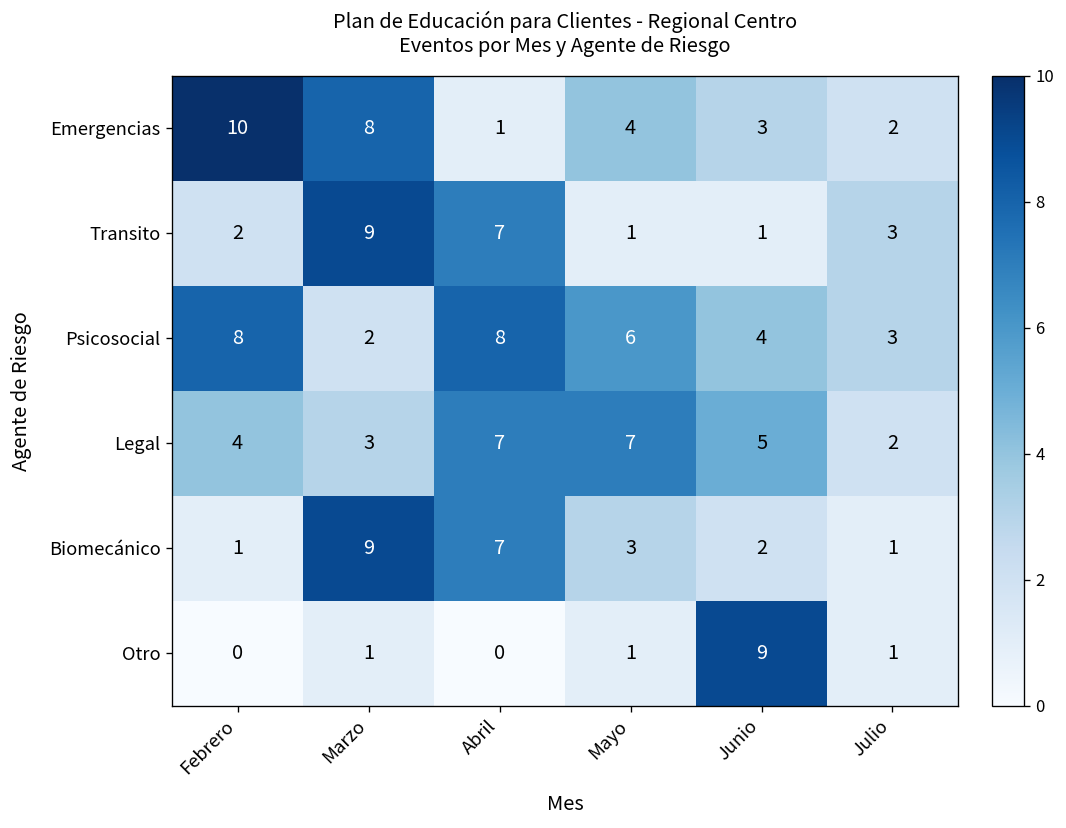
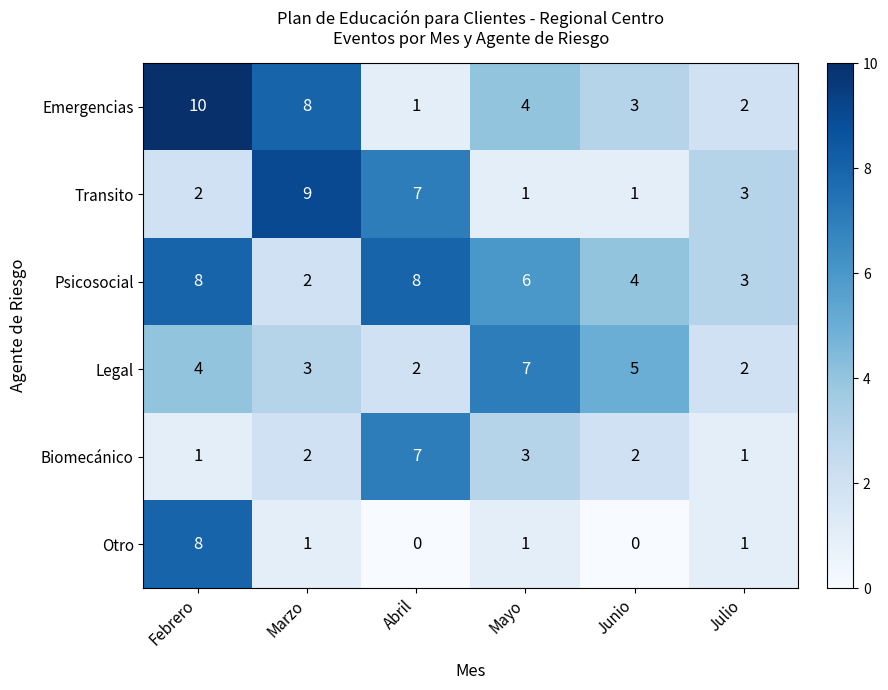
  {
    "Emergencias": {
      "Febrero": 10,
      "Marzo": 8,
      "Abril": 1,
      "Mayo": 4,
      "Junio": 3,
      "Julio": 2
    },
    "Transito": {
      "Febrero": 2,
      "Marzo": 9,
      "Abril": 7,
      "Mayo": 1,
      "Junio": 1,
      "Julio": 3
    },
    "Psicosocial": {
      "Febrero": 8,
      "Marzo": 2,
      "Abril": 8,
      "Mayo": 6,
      "Junio": 4,
      "Julio": 3
    },
    "Legal": {
      "Febrero": 4,
      "Marzo": 3,
-     "Abril": 7,
+     "Abril": 2,
      "Mayo": 7,
      "Junio": 5,
      "Julio": 2
    },
    "Biomecánico": {
      "Febrero": 1,
-     "Marzo": 9,
+     "Marzo": 2,
      "Abril": 7,
      "Mayo": 3,
      "Junio": 2,
      "Julio": 1
    },
    "Otro": {
-     "Febrero": 0,
+     "Febrero": 8,
      "Marzo": 1,
      "Abril": 0,
      "Mayo": 1,
-     "Junio": 9,
+     "Junio": 0,
      "Julio": 1
    }
  }
